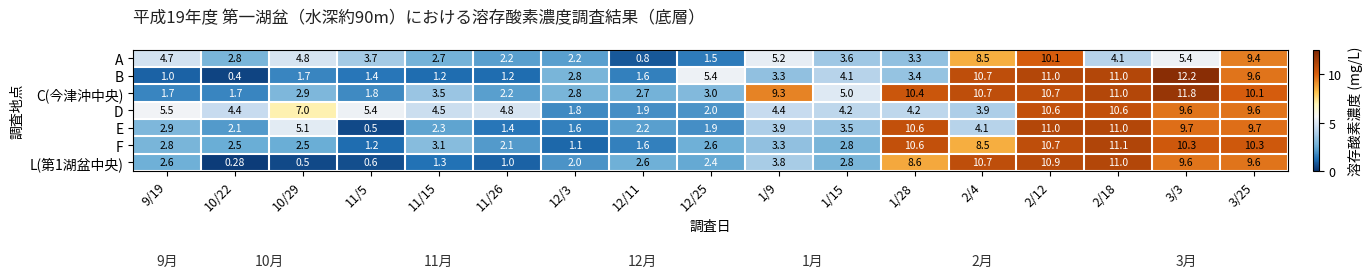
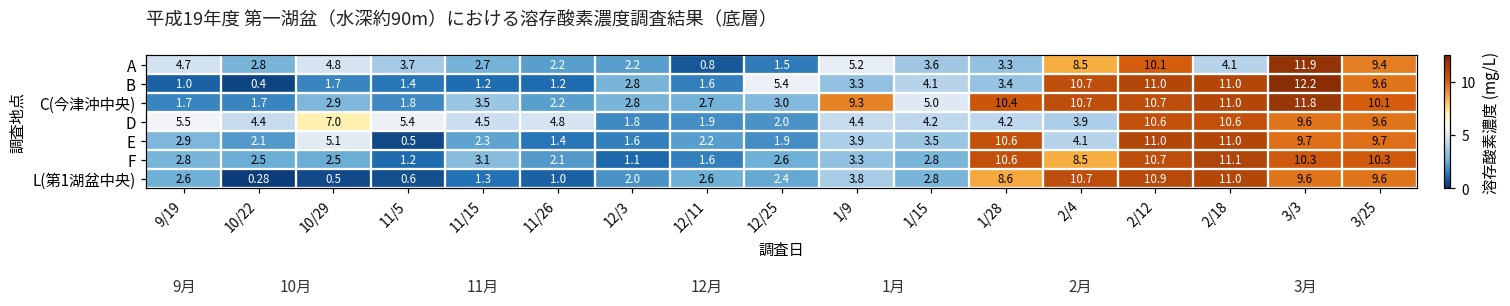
  {
    "A": {
      "9/19": 4.7,
      "10/22": 2.8,
      "10/29": 4.8,
      "11/5": 3.7,
      "11/15": 2.7,
      "11/26": 2.2,
      "12/3": 2.2,
      "12/11": 0.8,
      "12/25": 1.5,
      "1/9": 5.2,
      "1/15": 3.6,
      "1/28": 3.3,
      "2/4": 8.5,
      "2/12": 10.1,
      "2/18": 4.1,
-     "3/3": 5.4,
+     "3/3": 11.9,
      "3/25": 9.4
    },
    "B": {
      "9/19": 1.0,
      "10/22": 0.4,
      "10/29": 1.7,
      "11/5": 1.4,
      "11/15": 1.2,
      "11/26": 1.2,
      "12/3": 2.8,
      "12/11": 1.6,
      "12/25": 5.4,
      "1/9": 3.3,
      "1/15": 4.1,
      "1/28": 3.4,
      "2/4": 10.7,
      "2/12": 11.0,
      "2/18": 11.0,
      "3/3": 12.2,
      "3/25": 9.6
    },
    "C(今津沖中央)": {
      "9/19": 1.7,
      "10/22": 1.7,
      "10/29": 2.9,
      "11/5": 1.8,
      "11/15": 3.5,
      "11/26": 2.2,
      "12/3": 2.8,
      "12/11": 2.7,
      "12/25": 3.0,
      "1/9": 9.3,
      "1/15": 5.0,
      "1/28": 10.4,
      "2/4": 10.7,
      "2/12": 10.7,
      "2/18": 11.0,
      "3/3": 11.8,
      "3/25": 10.1
    },
    "D": {
      "9/19": 5.5,
      "10/22": 4.4,
      "10/29": 7.0,
      "11/5": 5.4,
      "11/15": 4.5,
      "11/26": 4.8,
      "12/3": 1.8,
      "12/11": 1.9,
      "12/25": 2.0,
      "1/9": 4.4,
      "1/15": 4.2,
      "1/28": 4.2,
      "2/4": 3.9,
      "2/12": 10.6,
      "2/18": 10.6,
      "3/3": 9.6,
      "3/25": 9.6
    },
    "E": {
      "9/19": 2.9,
      "10/22": 2.1,
      "10/29": 5.1,
      "11/5": 0.5,
      "11/15": 2.3,
      "11/26": 1.4,
      "12/3": 1.6,
      "12/11": 2.2,
      "12/25": 1.9,
      "1/9": 3.9,
      "1/15": 3.5,
      "1/28": 10.6,
      "2/4": 4.1,
      "2/12": 11.0,
      "2/18": 11.0,
      "3/3": 9.7,
      "3/25": 9.7
    },
    "F": {
      "9/19": 2.8,
      "10/22": 2.5,
      "10/29": 2.5,
      "11/5": 1.2,
      "11/15": 3.1,
      "11/26": 2.1,
      "12/3": 1.1,
      "12/11": 1.6,
      "12/25": 2.6,
      "1/9": 3.3,
      "1/15": 2.8,
      "1/28": 10.6,
      "2/4": 8.5,
      "2/12": 10.7,
      "2/18": 11.1,
      "3/3": 10.3,
      "3/25": 10.3
    },
    "L(第1湖盆中央)": {
      "9/19": 2.6,
      "10/22": 0.28,
      "10/29": 0.5,
      "11/5": 0.6,
      "11/15": 1.3,
      "11/26": 1.0,
      "12/3": 2.0,
      "12/11": 2.6,
      "12/25": 2.4,
      "1/9": 3.8,
      "1/15": 2.8,
      "1/28": 8.6,
      "2/4": 10.7,
      "2/12": 10.9,
      "2/18": 11.0,
      "3/3": 9.6,
      "3/25": 9.6
    }
  }
